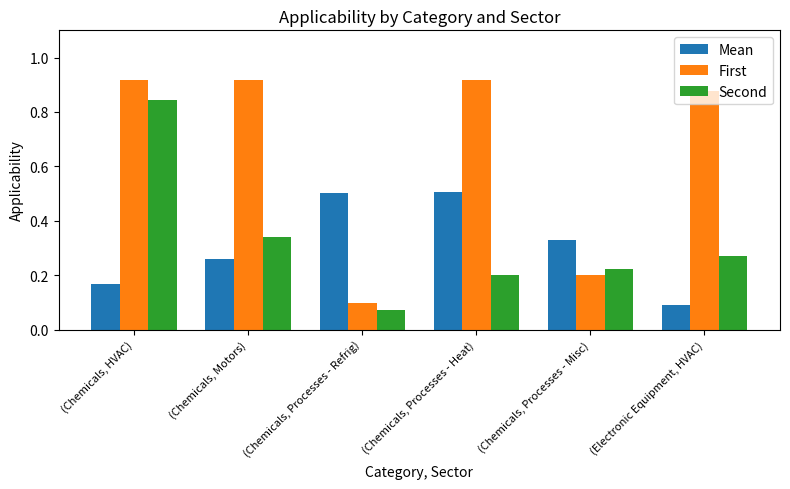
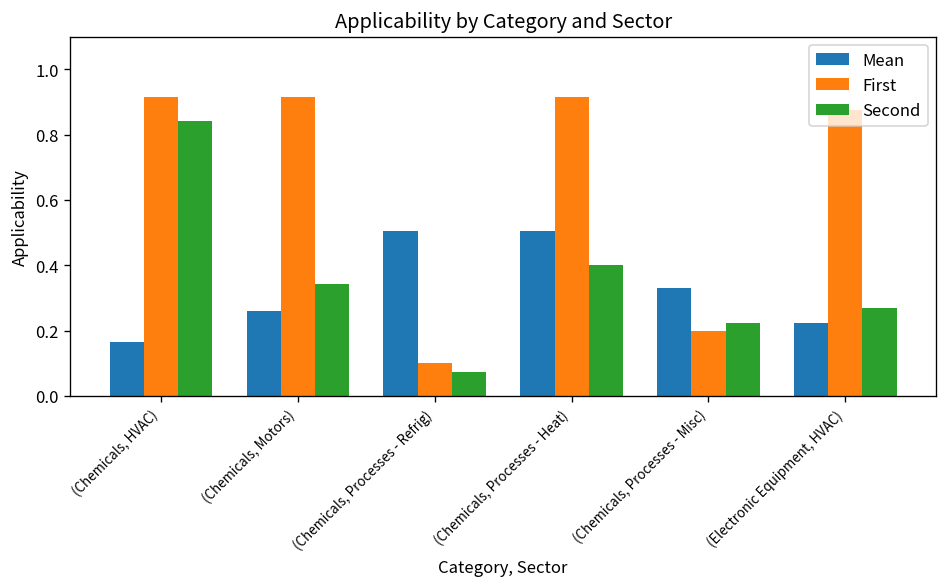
  {
    "Mean": {
      "(Chemicals, HVAC)": 0.17,
      "(Chemicals, Motors)": 0.26,
      "(Chemicals, Processes - Refrig)": 0.50,
      "(Chemicals, Processes - Heat)": 0.51,
      "(Chemicals, Processes - Misc)": 0.33,
-     "(Electronic Equipment, HVAC)": 0.09
+     "(Electronic Equipment, HVAC)": 0.22
    },
    "First": {
      "(Chemicals, HVAC)": 0.92,
      "(Chemicals, Motors)": 0.92,
      "(Chemicals, Processes - Refrig)": 0.10,
      "(Chemicals, Processes - Heat)": 0.92,
      "(Chemicals, Processes - Misc)": 0.20
    },
    "Second": {
      "(Chemicals, HVAC)": 0.84,
      "(Chemicals, Motors)": 0.34,
      "(Chemicals, Processes - Refrig)": 0.07,
-     "(Chemicals, Processes - Heat)": 0.2,
+     "(Chemicals, Processes - Heat)": 0.4,
      "(Chemicals, Processes - Misc)": 0.22,
      "(Electronic Equipment, HVAC)": 0.27
    }
  }
